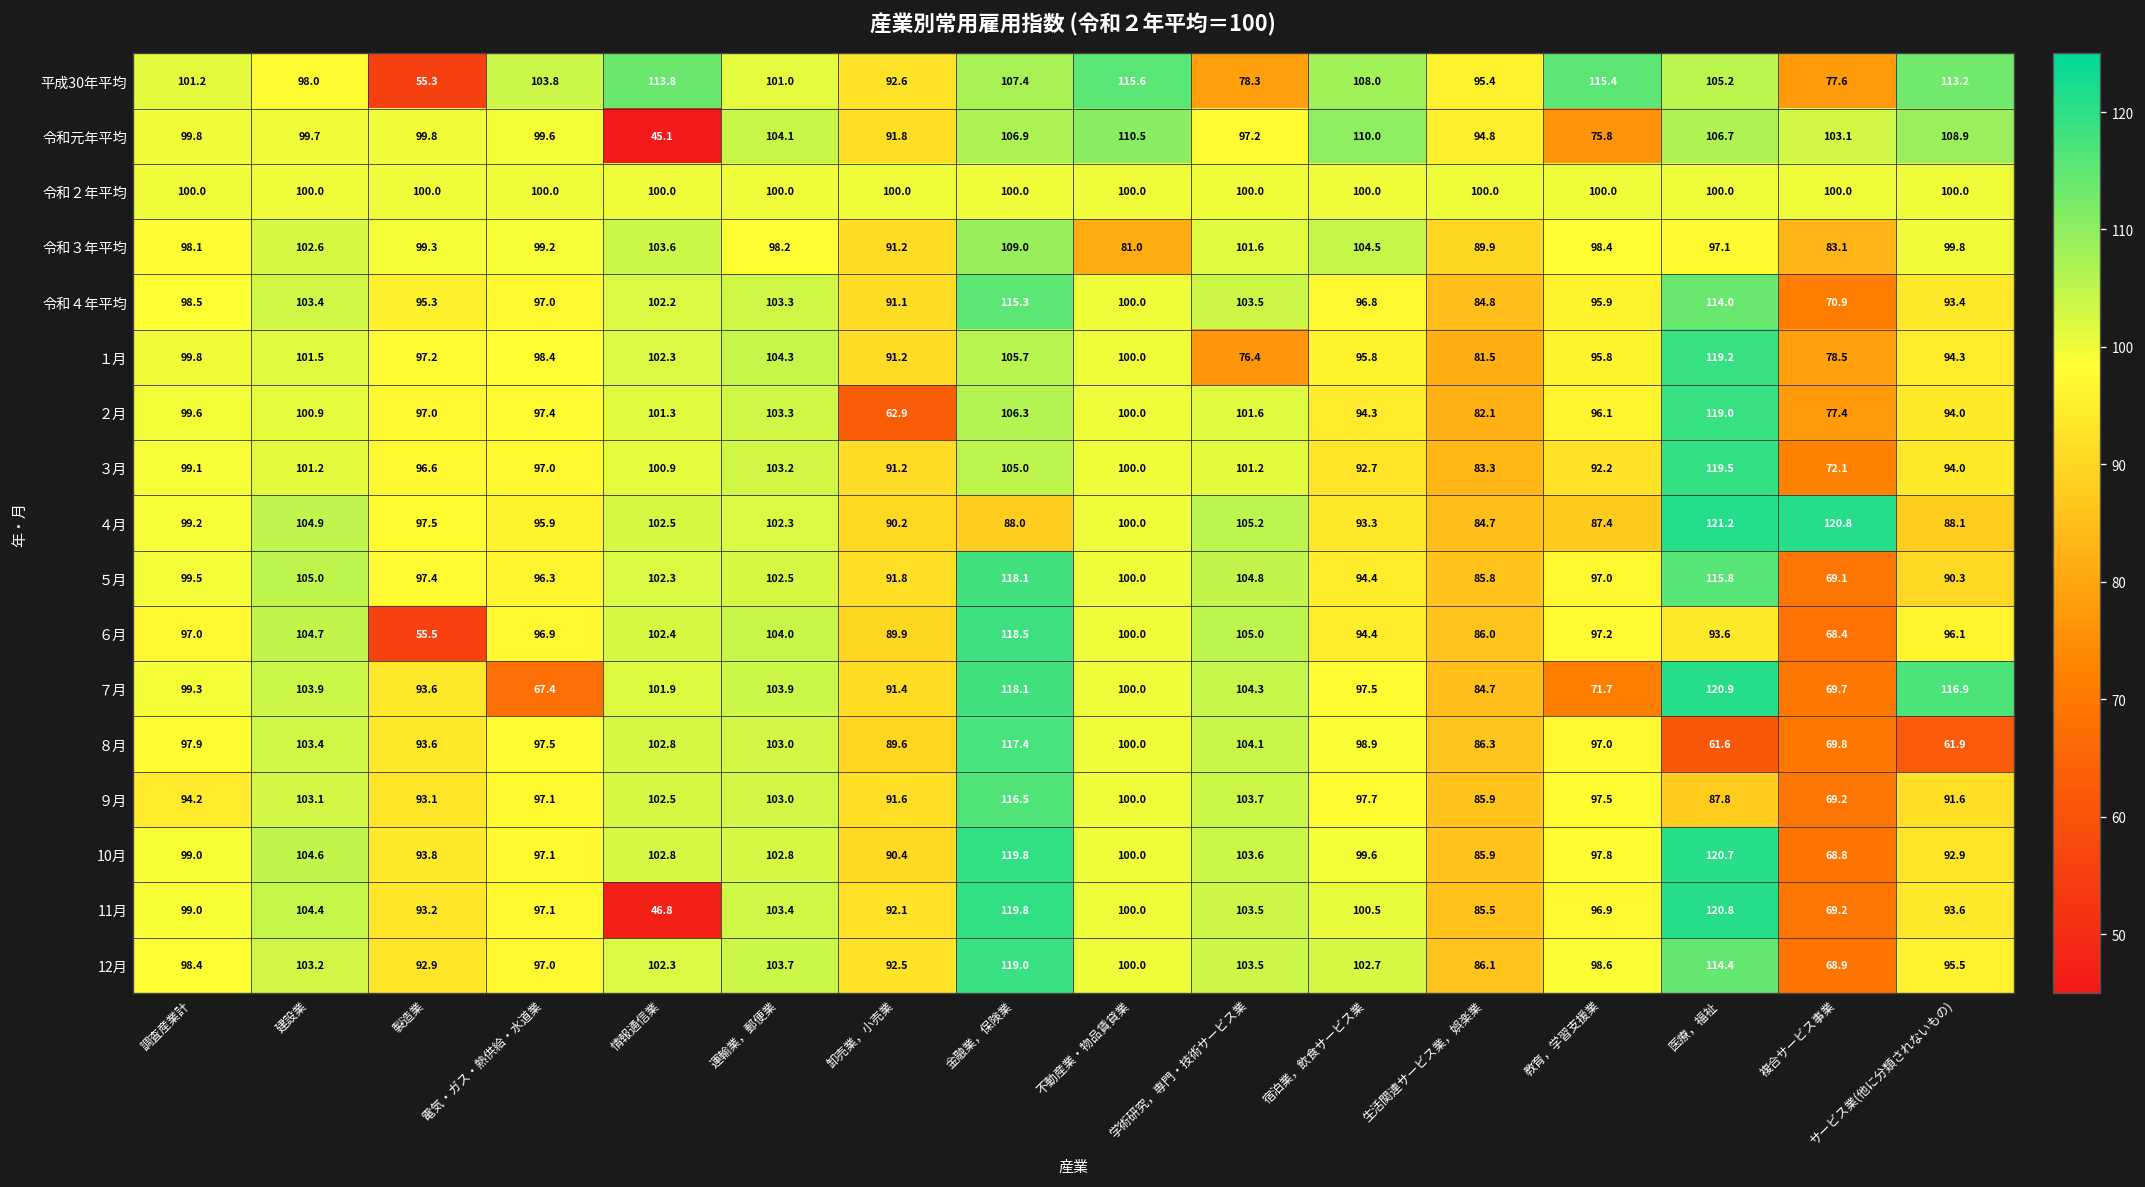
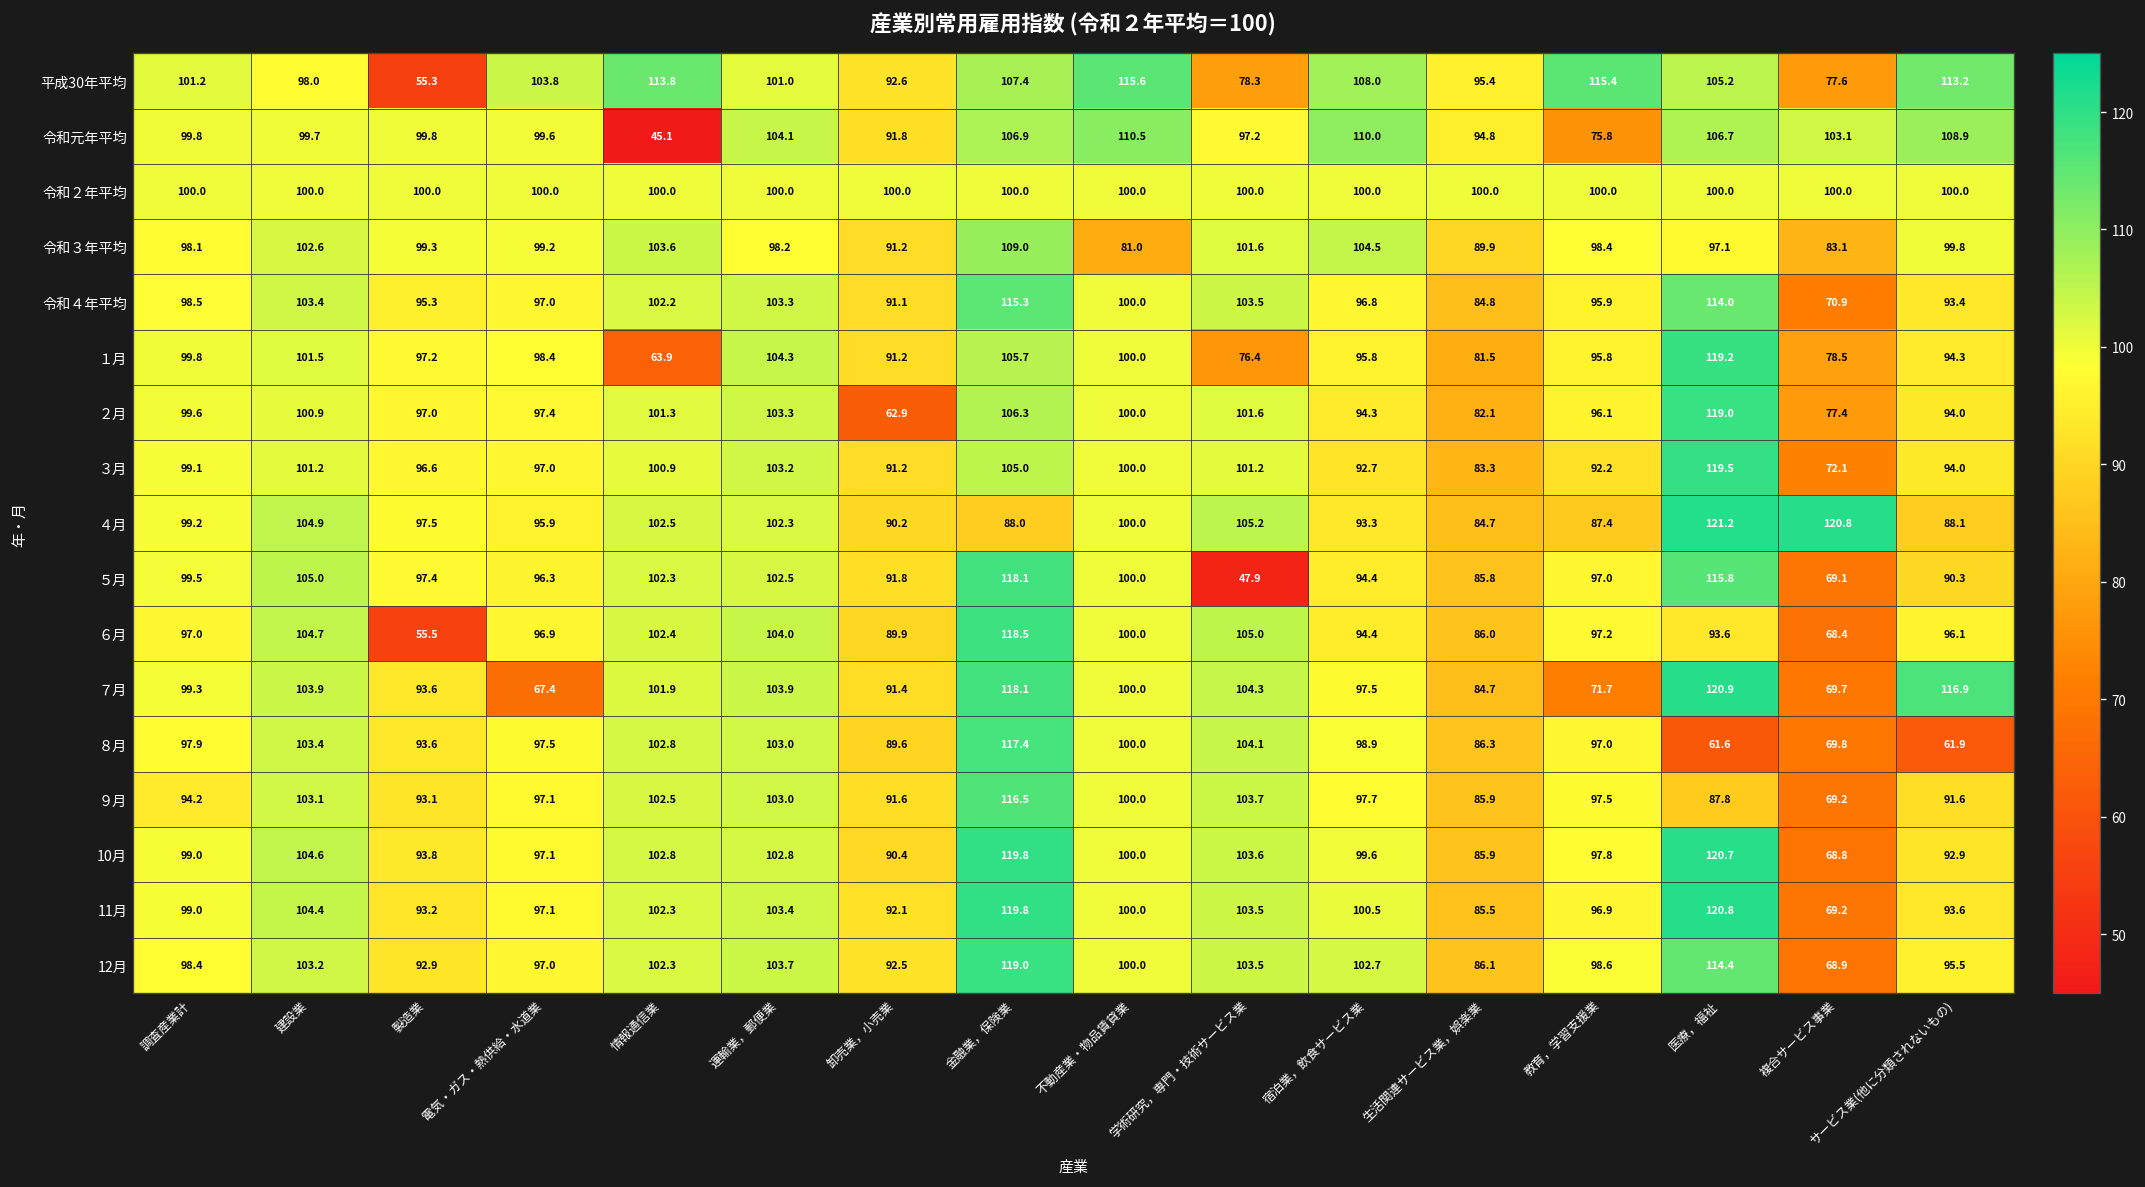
  {
    "１月": {
      "調査産業計": 99.8,
      "建設業": 101.5,
      "製造業": 97.2,
      "電気・ガス・熱供給・水道業": 98.4,
-     "情報通信業": 102.3,
+     "情報通信業": 63.9,
      "運輸業，郵便業": 104.3,
      "卸売業，小売業": 91.2,
      "金融業，保険業": 105.7,
      "不動産業・物品賃貸業": 100.0,
      "学術研究，専門・技術サービス業": 76.4,
      "宿泊業，飲食サービス業": 95.8,
      "生活関連サービス業，娯楽業": 81.5,
      "教育，学習支援業": 95.8,
      "医療，福祉": 119.2,
      "複合サービス事業": 78.5,
      "サービス業(他に分類されないもの)": 94.3
    },
    "５月": {
      "調査産業計": 99.5,
      "建設業": 105.0,
      "製造業": 97.4,
      "電気・ガス・熱供給・水道業": 96.3,
      "情報通信業": 102.3,
      "運輸業，郵便業": 102.5,
      "卸売業，小売業": 91.8,
      "金融業，保険業": 118.1,
      "不動産業・物品賃貸業": 100.0,
-     "学術研究，専門・技術サービス業": 104.8,
+     "学術研究，専門・技術サービス業": 47.9,
      "宿泊業，飲食サービス業": 94.4,
      "生活関連サービス業，娯楽業": 85.8,
      "教育，学習支援業": 97.0,
      "医療，福祉": 115.8,
      "複合サービス事業": 69.1,
      "サービス業(他に分類されないもの)": 90.3
    },
    "11月": {
      "調査産業計": 99.0,
      "建設業": 104.4,
      "製造業": 93.2,
      "電気・ガス・熱供給・水道業": 97.1,
-     "情報通信業": 46.8,
+     "情報通信業": 102.3,
      "運輸業，郵便業": 103.4,
      "卸売業，小売業": 92.1,
      "金融業，保険業": 119.8,
      "不動産業・物品賃貸業": 100.0,
      "学術研究，専門・技術サービス業": 103.5,
      "宿泊業，飲食サービス業": 100.5,
      "生活関連サービス業，娯楽業": 85.5,
      "教育，学習支援業": 96.9,
      "医療，福祉": 120.8,
      "複合サービス事業": 69.2,
      "サービス業(他に分類されないもの)": 93.6
    }
  }
